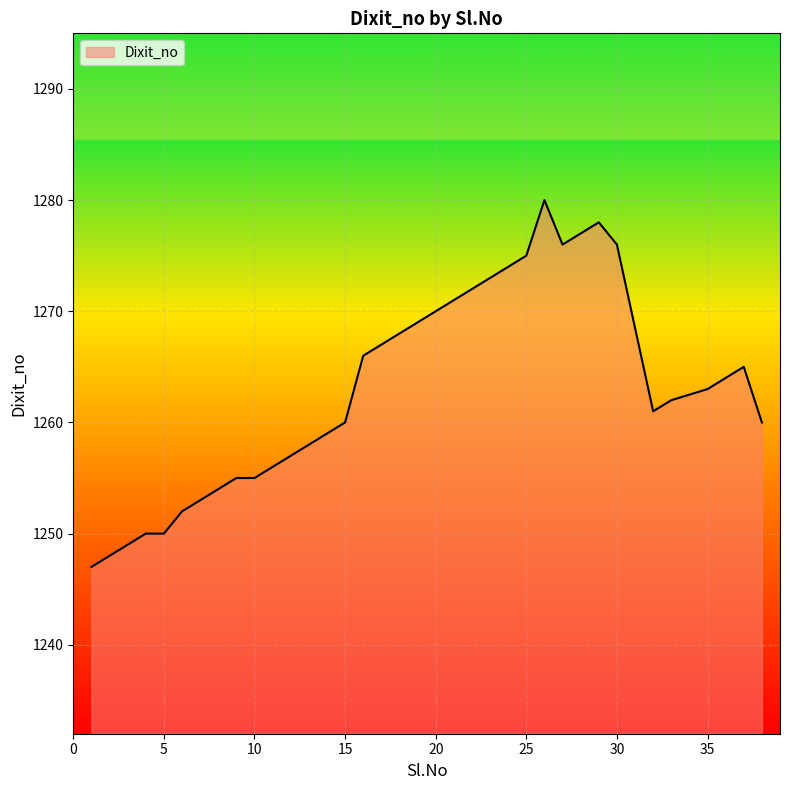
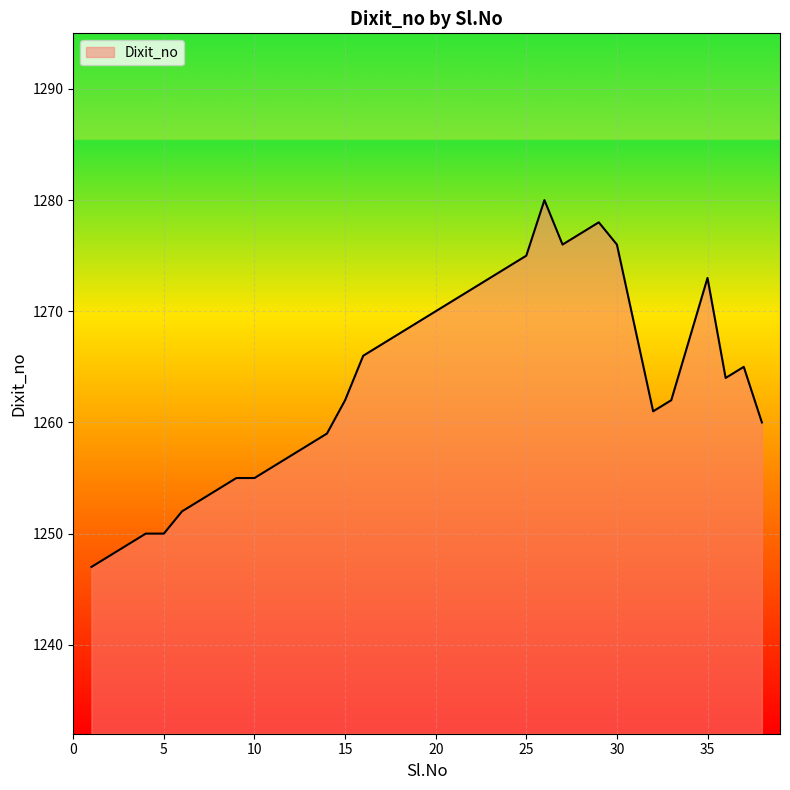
  {
    "5": 1250,
    "10": 1255,
-   "15": 1260,
+   "15": 1262,
    "20": 1270,
    "25": 1275,
    "30": 1276,
-   "35": 1263
+   "35": 1273
  }
